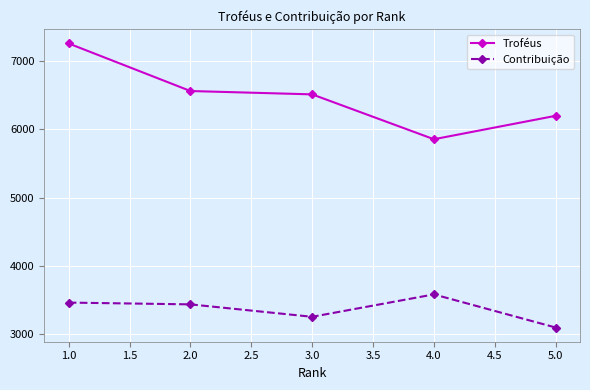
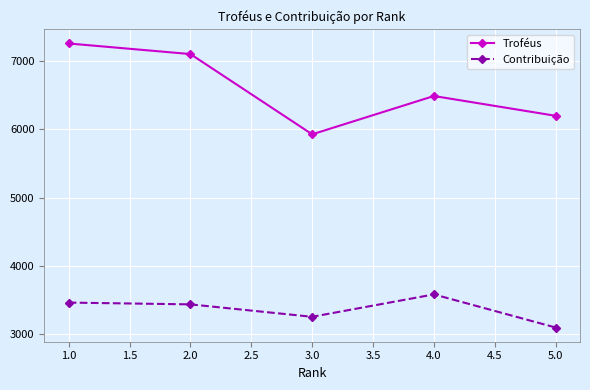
  {
    "Troféus": {
      "1.0": 7300,
-     "2.0": 6600,
-     "3.0": 6500,
-     "4.0": 5900,
+     "2.0": 7100,
+     "3.0": 5900,
+     "4.0": 6500,
      "5.0": 6200
    },
    "Contribuição": {
      "1.0": 3500,
      "2.0": 3400,
      "3.0": 3300,
      "4.0": 3600,
      "5.0": 3100
    }
  }
